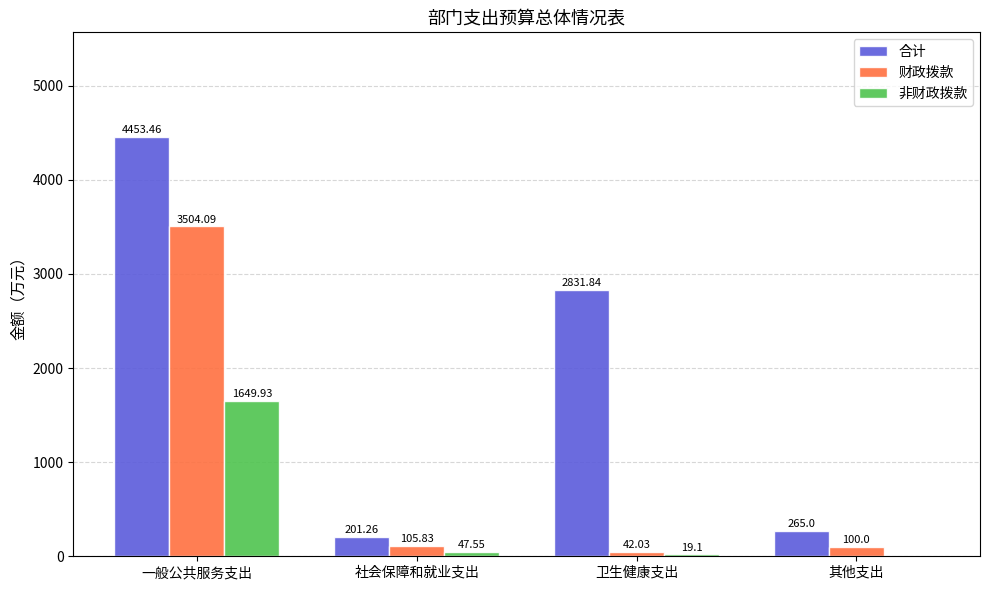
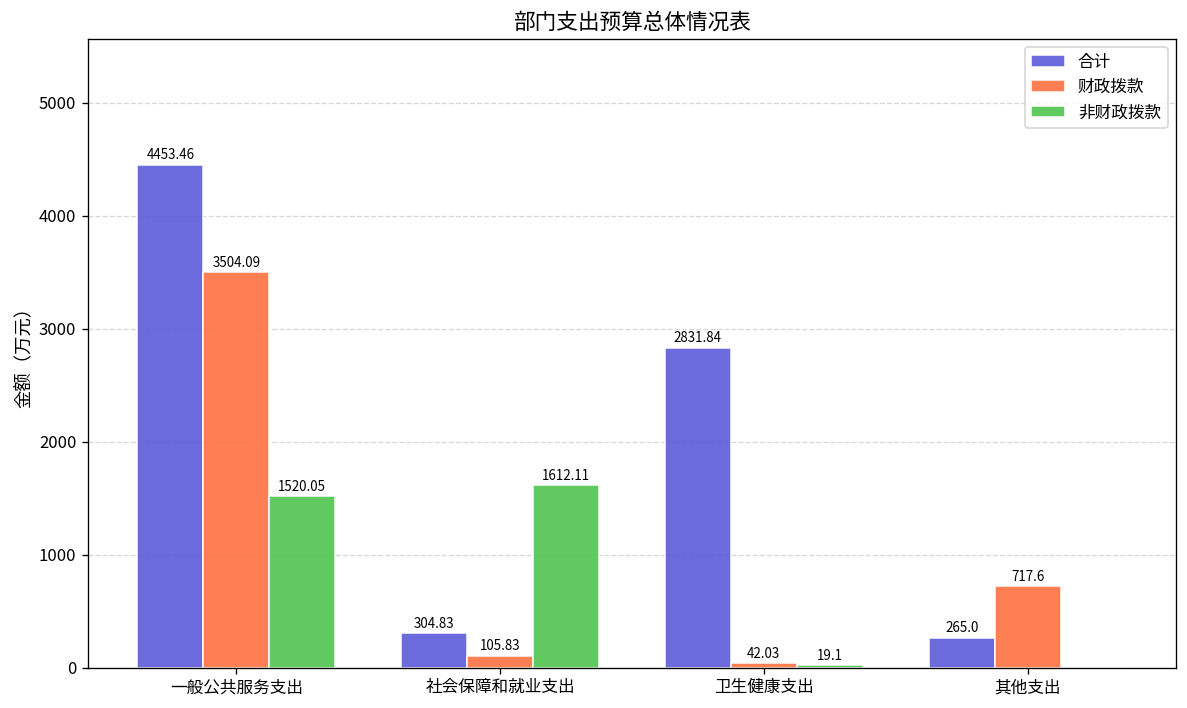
  {
    "合计": {
      "一般公共服务支出": 4453.46,
-     "社会保障和就业支出": 201.26,
+     "社会保障和就业支出": 304.83,
      "卫生健康支出": 2831.84,
      "其他支出": 265.0
    },
    "财政拨款": {
      "一般公共服务支出": 3504.09,
      "社会保障和就业支出": 105.83,
      "卫生健康支出": 42.03,
-     "其他支出": 100.0
+     "其他支出": 717.6
    },
    "非财政拨款": {
-     "一般公共服务支出": 1649.93,
-     "社会保障和就业支出": 47.55,
+     "一般公共服务支出": 1520.05,
+     "社会保障和就业支出": 1612.11,
      "卫生健康支出": 19.1
    }
  }
